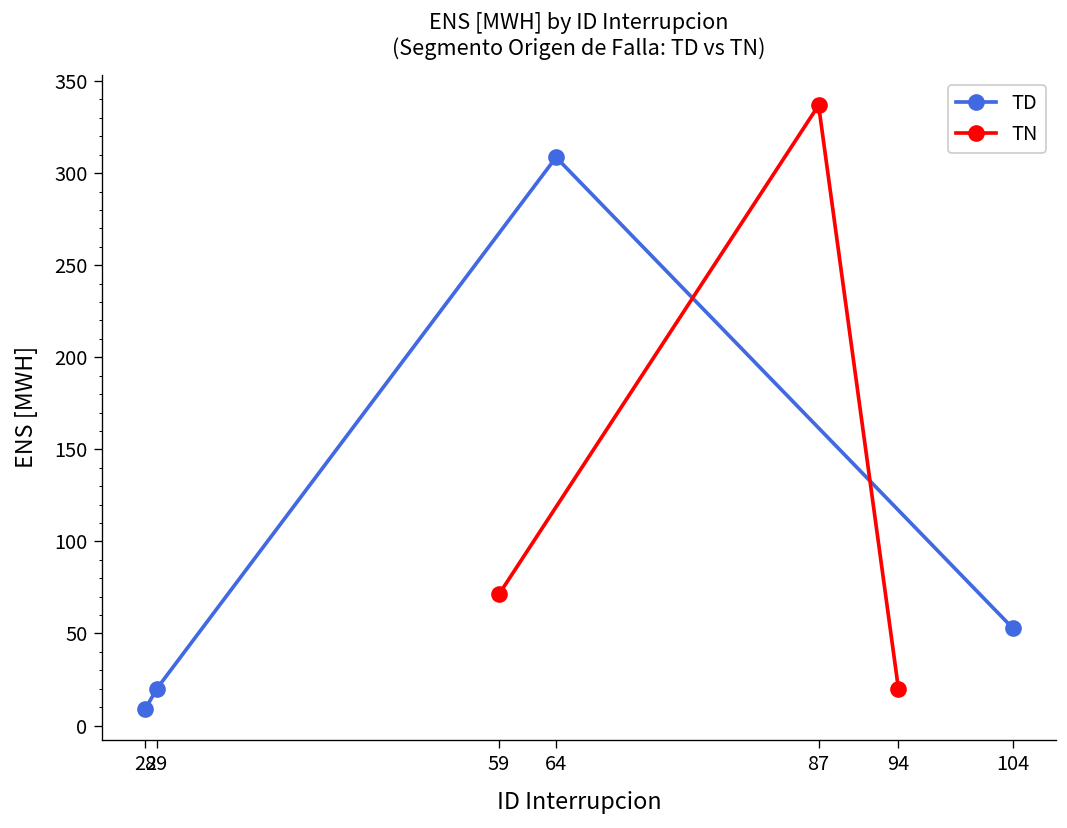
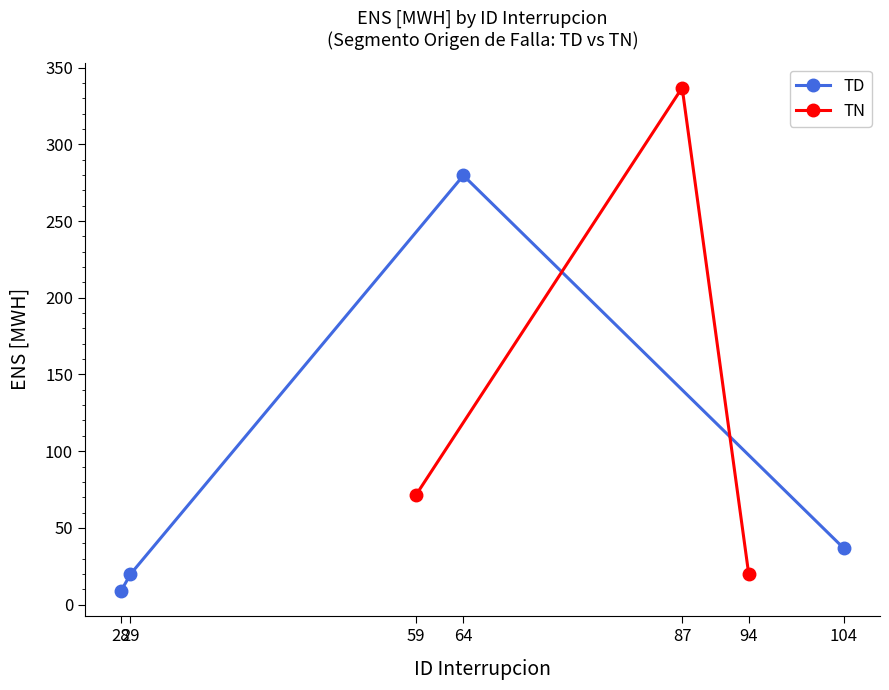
  {
    "TD": {
-     "64": 309,
-     "104": 53
+     "64": 280,
+     "104": 37
    },
    "TN": {
      "59": 71,
      "87": 337,
      "94": 20
    }
  }
